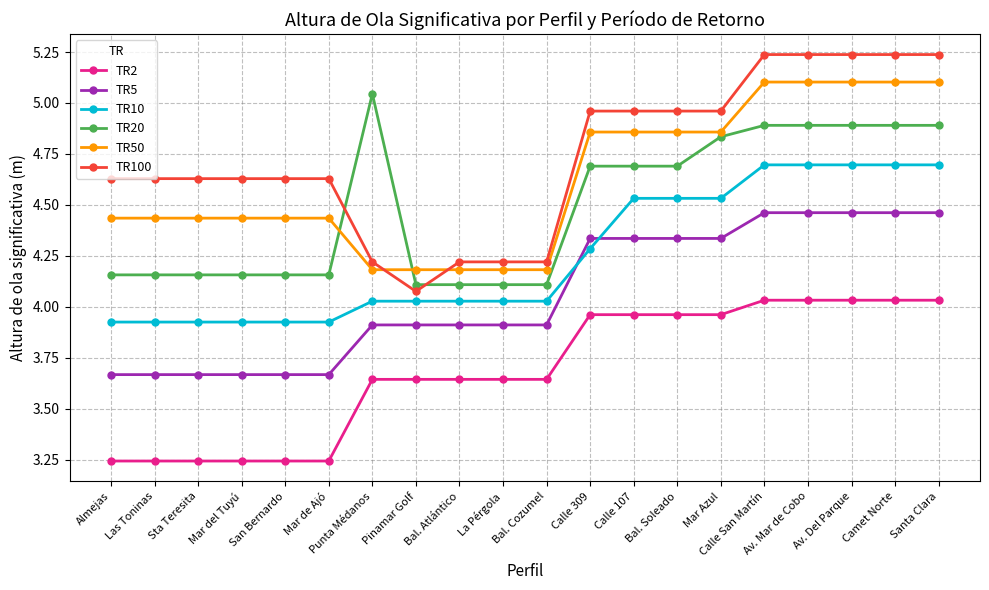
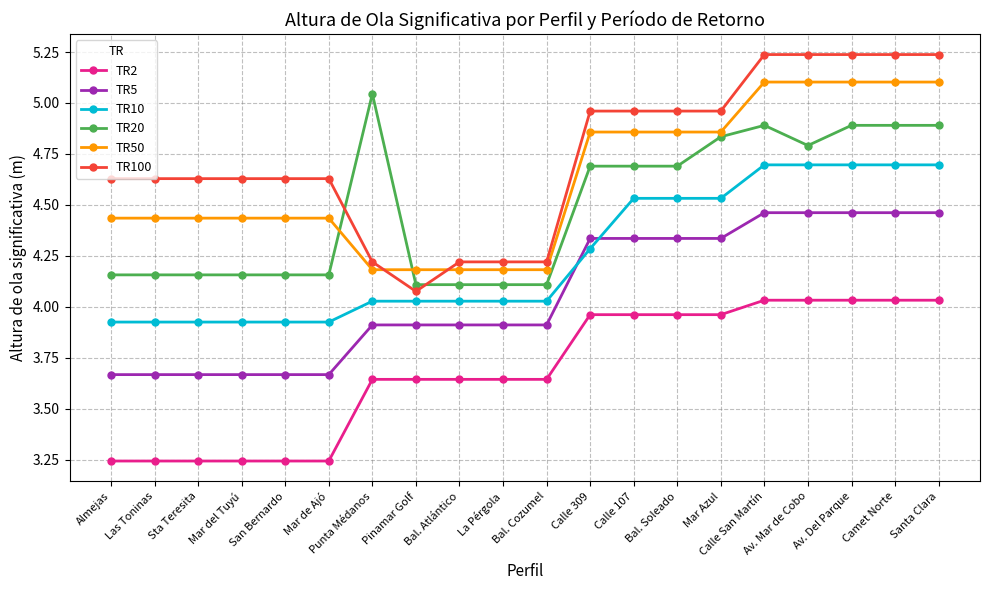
  {
    "TR2": {
      "Almejas": 3.24,
      "Las Toninas": 3.24,
      "Sta Teresita": 3.24,
      "Mar del Tuyú": 3.24,
      "San Bernardo": 3.24,
      "Mar de Ajó": 3.24,
      "Punta Médanos": 3.64,
      "Pinamar Golf": 3.64,
      "Bal. Atlántico": 3.64,
      "La Pérgola": 3.64,
      "Bal. Cozumel": 3.64,
      "Calle 309": 3.96,
      "Calle 107": 3.96,
      "Bal. Soleado": 3.96,
      "Mar Azul": 3.96,
      "Calle San Martín": 4.03,
      "Av. Mar de Cobo": 4.03,
      "Av. Del Parque": 4.03,
      "Camet Norte": 4.03,
      "Santa Clara": 4.03
    },
    "TR5": {
      "Almejas": 3.67,
      "Las Toninas": 3.67,
      "Sta Teresita": 3.67,
      "Mar del Tuyú": 3.67,
      "San Bernardo": 3.67,
      "Mar de Ajó": 3.67,
      "Punta Médanos": 3.91,
      "Pinamar Golf": 3.91,
      "Bal. Atlántico": 3.91,
      "La Pérgola": 3.91,
      "Bal. Cozumel": 3.91,
      "Calle 309": 4.34,
      "Calle 107": 4.34,
      "Bal. Soleado": 4.34,
      "Mar Azul": 4.34,
      "Calle San Martín": 4.46,
      "Av. Mar de Cobo": 4.46,
      "Av. Del Parque": 4.46,
      "Camet Norte": 4.46,
      "Santa Clara": 4.46
    },
    "TR10": {
      "Almejas": 3.92,
      "Las Toninas": 3.92,
      "Sta Teresita": 3.92,
      "Mar del Tuyú": 3.92,
      "San Bernardo": 3.92,
      "Mar de Ajó": 3.92,
      "Punta Médanos": 4.03,
      "Pinamar Golf": 4.03,
      "Bal. Atlántico": 4.03,
      "La Pérgola": 4.03,
      "Bal. Cozumel": 4.03,
      "Calle 309": 4.28,
      "Calle 107": 4.53,
      "Bal. Soleado": 4.53,
      "Mar Azul": 4.53,
      "Calle San Martín": 4.70,
      "Av. Mar de Cobo": 4.70,
      "Av. Del Parque": 4.70,
      "Camet Norte": 4.70,
      "Santa Clara": 4.70
    },
    "TR20": {
      "Almejas": 4.16,
      "Las Toninas": 4.16,
      "Sta Teresita": 4.16,
      "Mar del Tuyú": 4.16,
      "San Bernardo": 4.16,
      "Mar de Ajó": 4.16,
      "Punta Médanos": 5.05,
      "Pinamar Golf": 4.11,
      "Bal. Atlántico": 4.11,
      "La Pérgola": 4.11,
      "Bal. Cozumel": 4.11,
      "Calle 309": 4.69,
      "Calle 107": 4.69,
      "Bal. Soleado": 4.69,
      "Mar Azul": 4.83,
      "Calle San Martín": 4.89,
-     "Av. Mar de Cobo": 4.89,
+     "Av. Mar de Cobo": 4.79,
      "Av. Del Parque": 4.89,
      "Camet Norte": 4.89,
      "Santa Clara": 4.89
    },
    "TR50": {
      "Almejas": 4.43,
      "Las Toninas": 4.43,
      "Sta Teresita": 4.43,
      "Mar del Tuyú": 4.43,
      "San Bernardo": 4.43,
      "Mar de Ajó": 4.43,
      "Punta Médanos": 4.18,
      "Pinamar Golf": 4.18,
      "Bal. Atlántico": 4.18,
      "La Pérgola": 4.18,
      "Bal. Cozumel": 4.18,
      "Calle 309": 4.86,
      "Calle 107": 4.86,
      "Bal. Soleado": 4.86,
      "Mar Azul": 4.86,
      "Calle San Martín": 5.10,
      "Av. Mar de Cobo": 5.10,
      "Av. Del Parque": 5.10,
      "Camet Norte": 5.10,
      "Santa Clara": 5.10
    },
    "TR100": {
      "Sta Teresita": 4.63,
      "Mar del Tuyú": 4.63,
      "San Bernardo": 4.63,
      "Mar de Ajó": 4.63,
      "Punta Médanos": 4.22,
      "Pinamar Golf": 4.08,
      "Bal. Atlántico": 4.22,
      "La Pérgola": 4.22,
      "Bal. Cozumel": 4.22,
      "Calle 309": 4.96,
      "Calle 107": 4.96,
      "Bal. Soleado": 4.96,
      "Mar Azul": 4.96,
      "Calle San Martín": 5.24,
      "Av. Mar de Cobo": 5.24,
      "Av. Del Parque": 5.24,
      "Camet Norte": 5.24,
      "Santa Clara": 5.24
    }
  }
